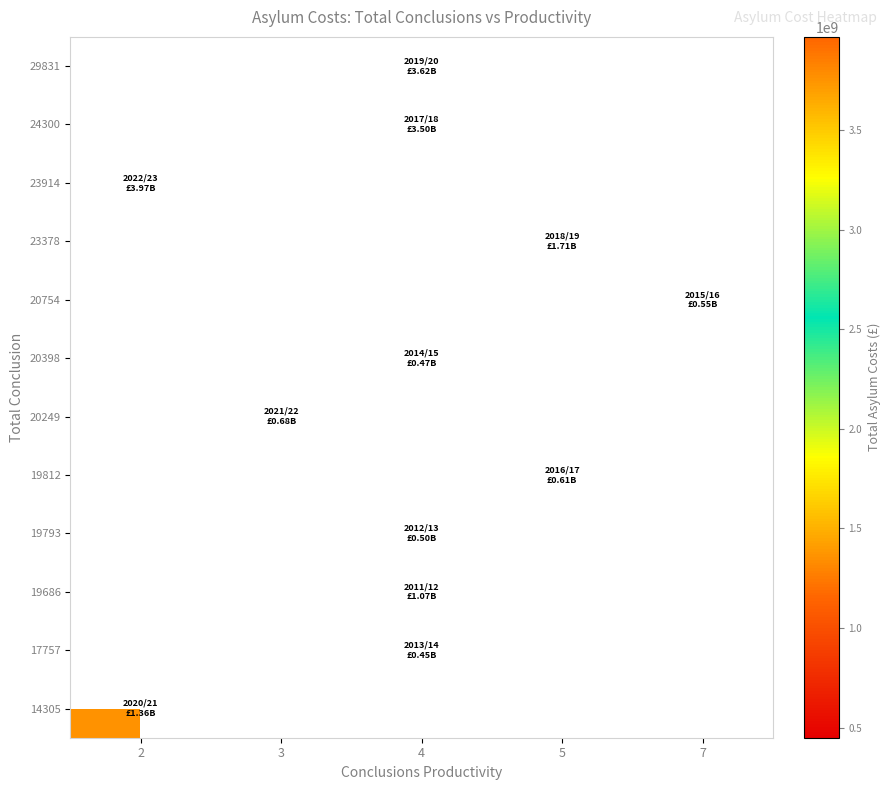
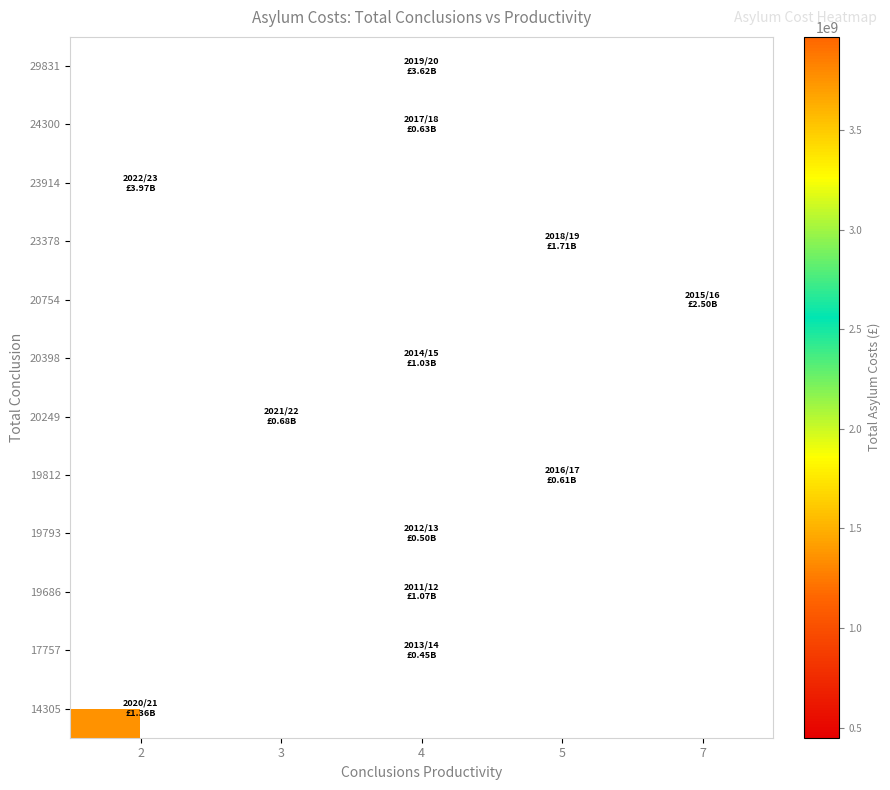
  {
    "24300": {
-     "4": "£3.50B"
+     "4": "£0.63B"
    },
    "20754": {
-     "7": "£0.55B"
+     "7": "£2.50B"
    },
    "20398": {
-     "4": "£0.47B"
+     "4": "£1.03B"
    }
  }
